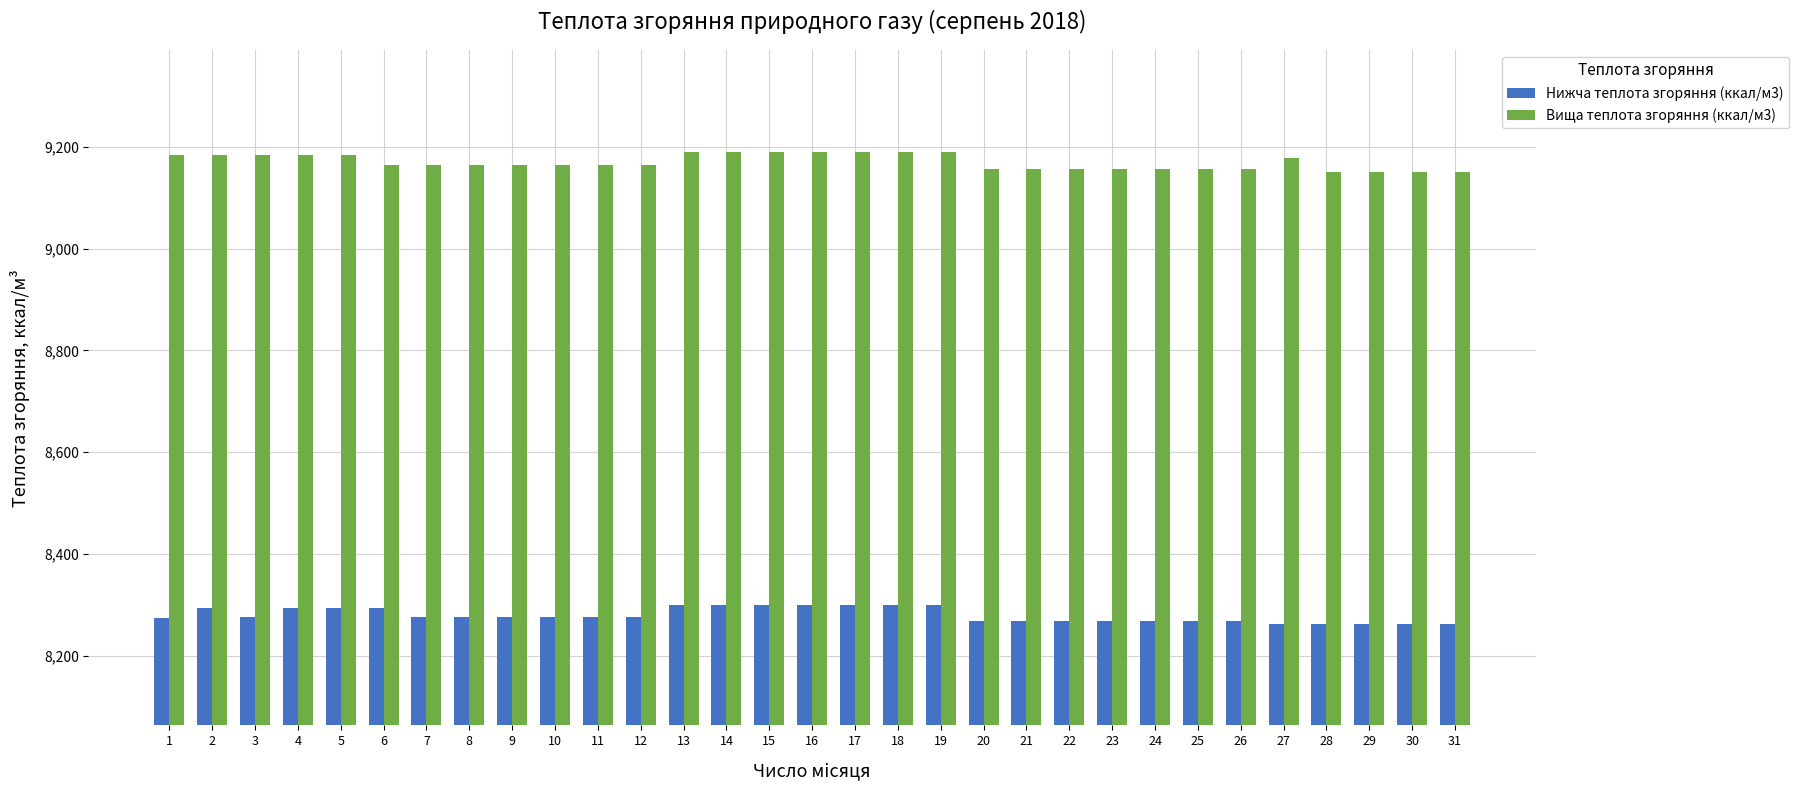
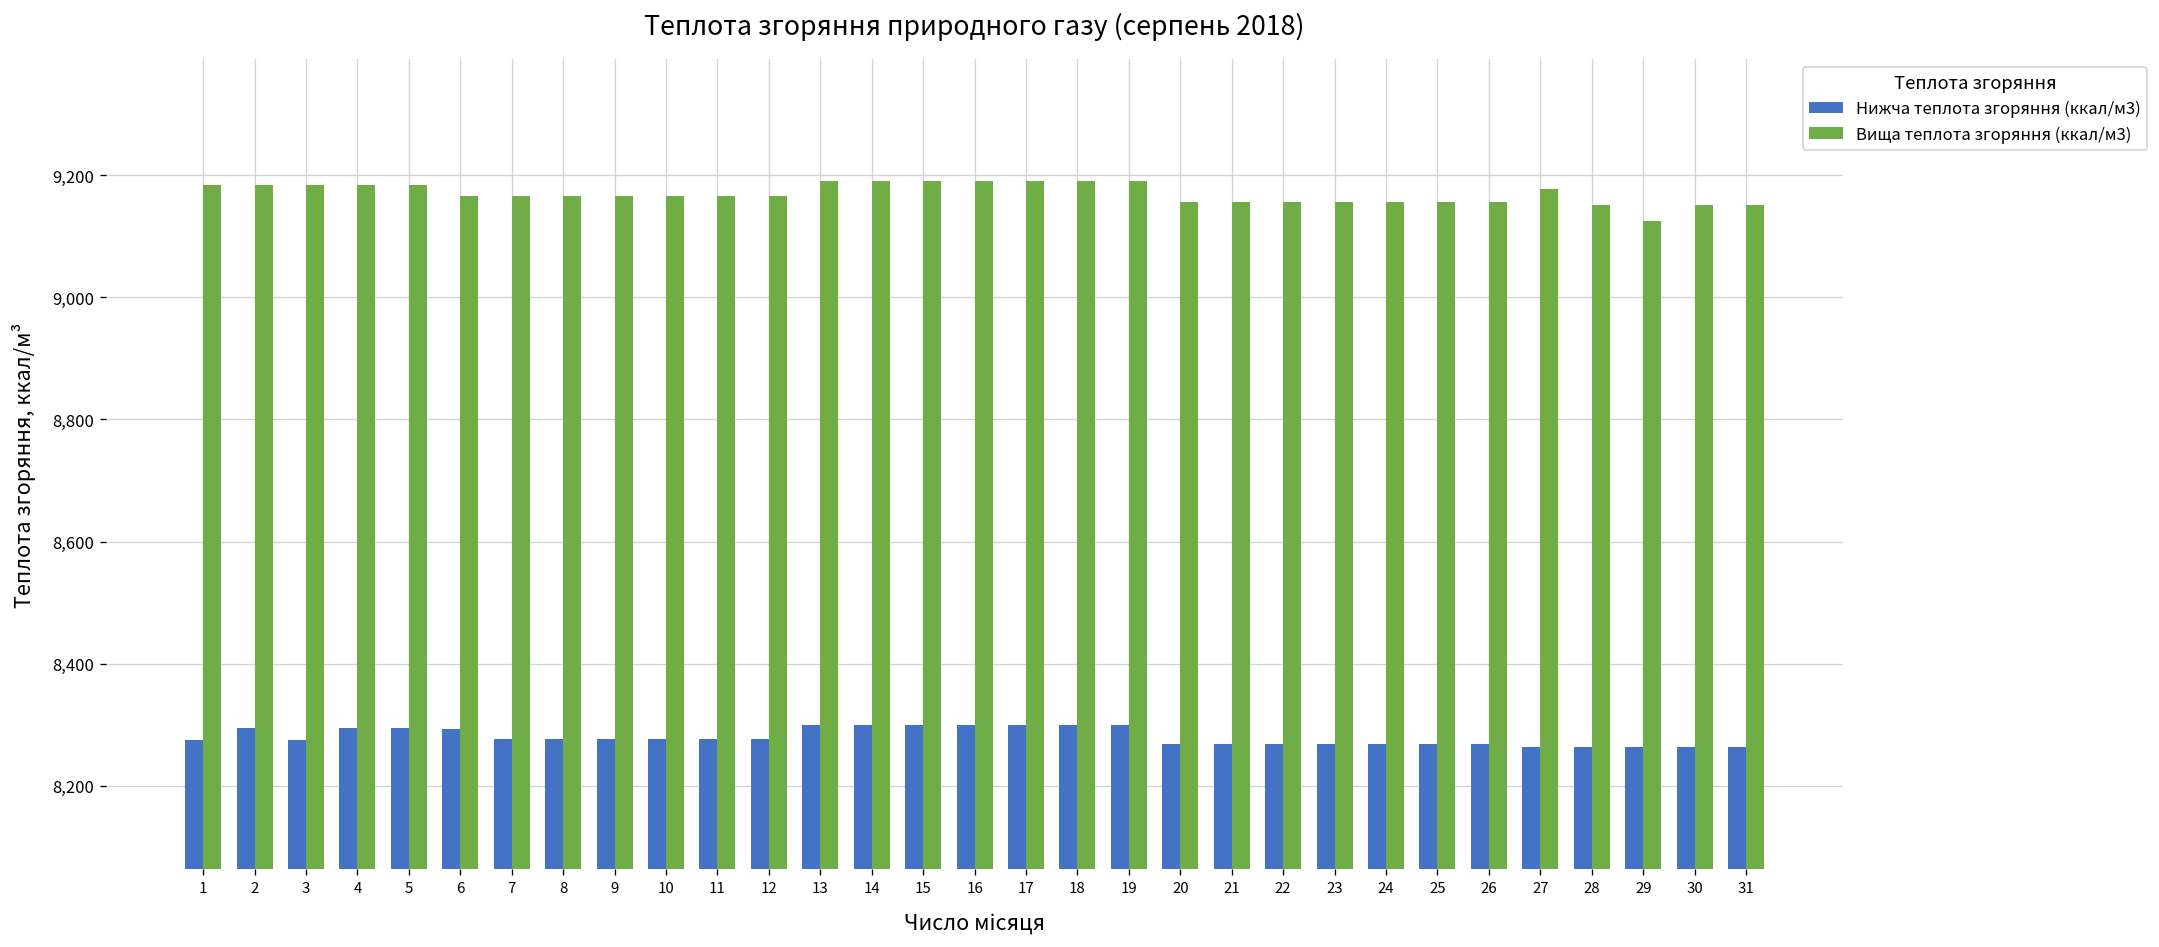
  {
    "Нижча теплота згоряння (ккал/м3)": {
      "1": "8,270",
      "2": "8,290",
      "3": "8,280",
      "4": "8,290",
      "5": "8,290",
      "6": "8,290",
      "7": "8,280",
      "8": "8,280",
      "9": "8,280",
      "10": "8,280",
      "11": "8,280",
      "12": "8,280",
      "13": "8,300",
      "14": "8,300",
      "15": "8,300",
      "16": "8,300",
      "17": "8,300",
      "18": "8,300",
      "19": "8,300",
      "20": "8,270",
      "21": "8,270",
      "22": "8,270",
      "23": "8,270",
      "24": "8,270",
      "25": "8,270",
      "26": "8,270",
      "27": "8,260",
      "28": "8,260",
      "29": "8,260",
      "30": "8,260",
      "31": "8,260"
    },
    "Вища теплота згоряння (ккал/м3)": {
      "1": "9,180",
      "2": "9,180",
      "3": "9,180",
      "4": "9,180",
      "5": "9,180",
      "6": "9,170",
      "7": "9,170",
      "8": "9,170",
      "9": "9,170",
      "10": "9,170",
      "11": "9,170",
      "12": "9,170",
      "13": "9,190",
      "14": "9,190",
      "15": "9,190",
      "16": "9,190",
      "17": "9,190",
      "18": "9,190",
      "19": "9,190",
      "20": "9,160",
      "21": "9,160",
      "22": "9,160",
      "23": "9,160",
      "24": "9,160",
      "25": "9,160",
      "26": "9,160",
      "27": "9,180",
      "28": "9,150",
-     "29": "9,150",
+     "29": "9,120",
      "30": "9,150",
      "31": "9,150"
    }
  }
